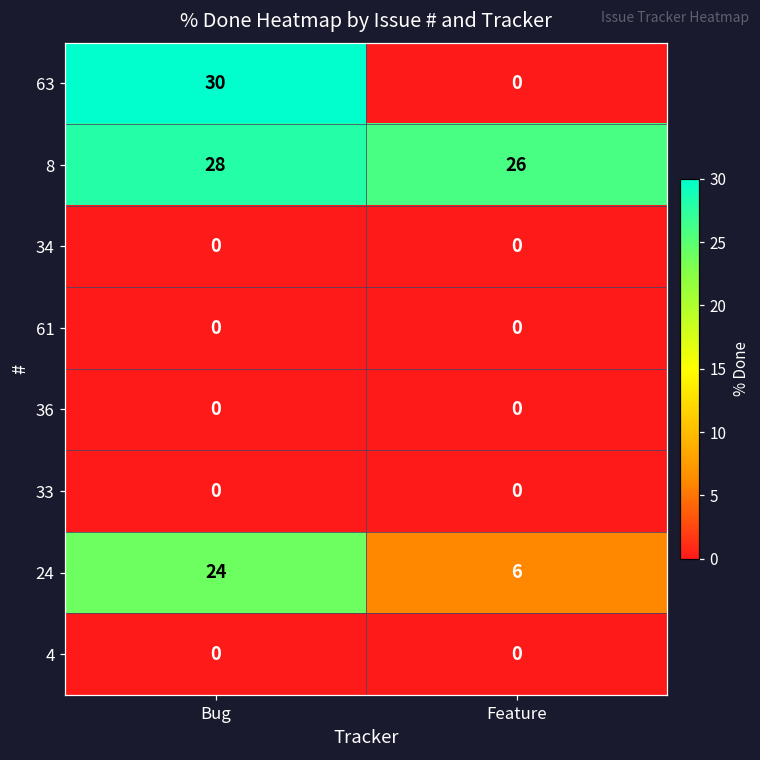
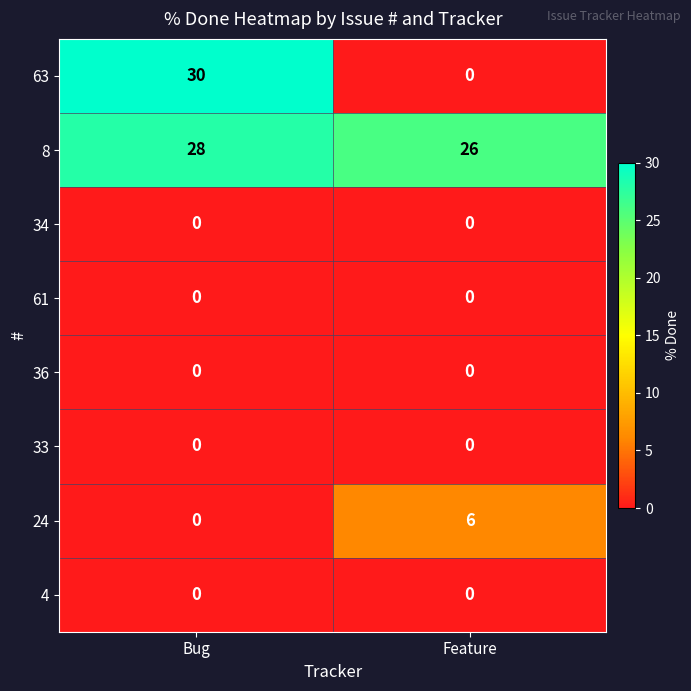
  {
    "63": {
      "Bug": 30,
      "Feature": 0
    },
    "8": {
      "Bug": 28,
      "Feature": 26
    },
    "34": {
      "Bug": 0,
      "Feature": 0
    },
    "61": {
      "Bug": 0,
      "Feature": 0
    },
    "36": {
      "Bug": 0,
      "Feature": 0
    },
    "33": {
      "Bug": 0,
      "Feature": 0
    },
    "24": {
-     "Bug": 24,
+     "Bug": 0,
      "Feature": 6
    },
    "4": {
      "Bug": 0,
      "Feature": 0
    }
  }
